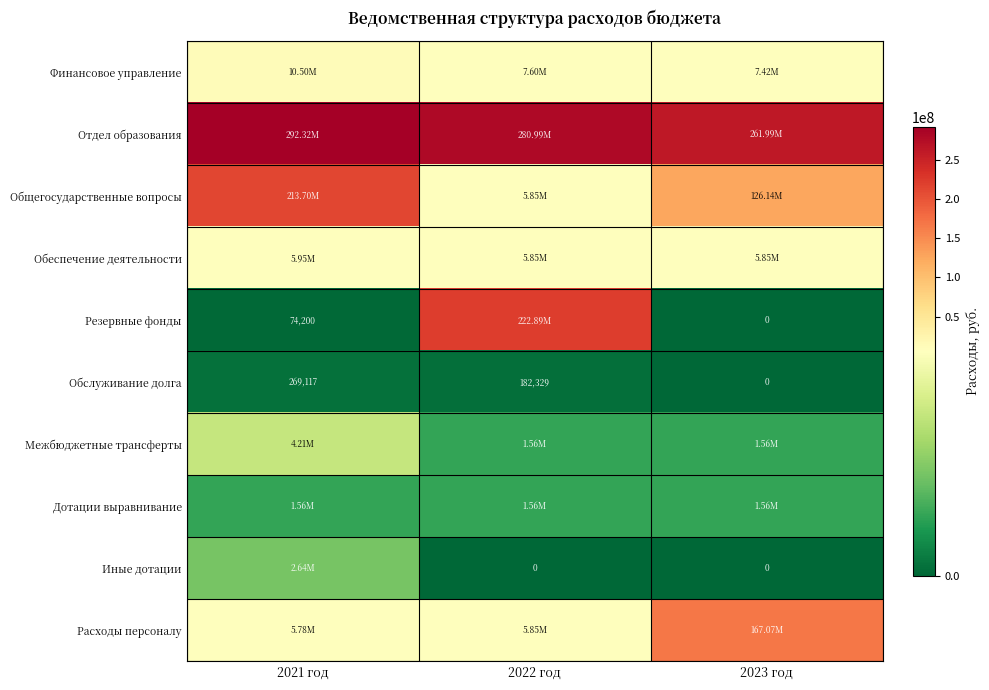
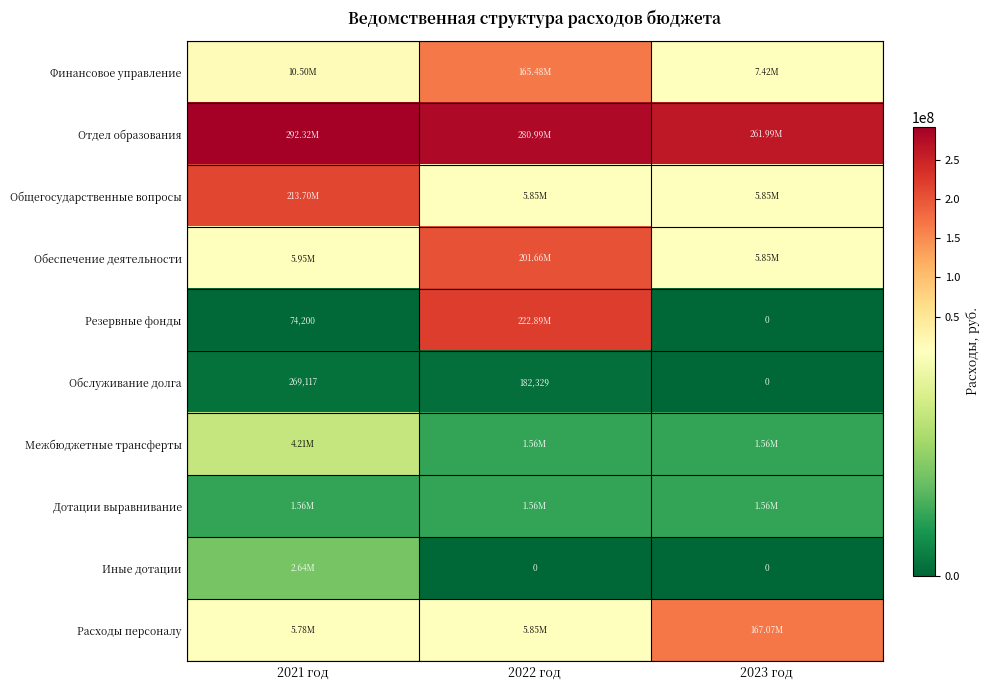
  {
    "Финансовое управление": {
      "2021 год": "10.50M",
-     "2022 год": "7.60M",
+     "2022 год": "165.48M",
      "2023 год": "7.42M"
    },
    "Отдел образования": {
      "2021 год": "292.32M",
      "2022 год": "280.99M",
      "2023 год": "261.99M"
    },
    "Общегосударственные вопросы": {
      "2021 год": "213.70M",
      "2022 год": "5.85M",
-     "2023 год": "126.14M"
+     "2023 год": "5.85M"
    },
    "Обеспечение деятельности": {
      "2021 год": "5.95M",
-     "2022 год": "5.85M",
+     "2022 год": "201.66M",
      "2023 год": "5.85M"
    },
    "Резервные фонды": {
      "2021 год": "74,200",
      "2022 год": "222.89M",
      "2023 год": "0"
    },
    "Обслуживание долга": {
      "2021 год": "269,117",
      "2022 год": "182,329",
      "2023 год": "0"
    },
    "Межбюджетные трансферты": {
      "2021 год": "4.21M",
      "2022 год": "1.56M",
      "2023 год": "1.56M"
    },
    "Дотации выравнивание": {
      "2021 год": "1.56M",
      "2022 год": "1.56M",
      "2023 год": "1.56M"
    },
    "Иные дотации": {
      "2021 год": "2.64M",
      "2022 год": "0",
      "2023 год": "0"
    },
    "Расходы персоналу": {
      "2021 год": "5.78M",
      "2022 год": "5.85M",
      "2023 год": "167.07M"
    }
  }
